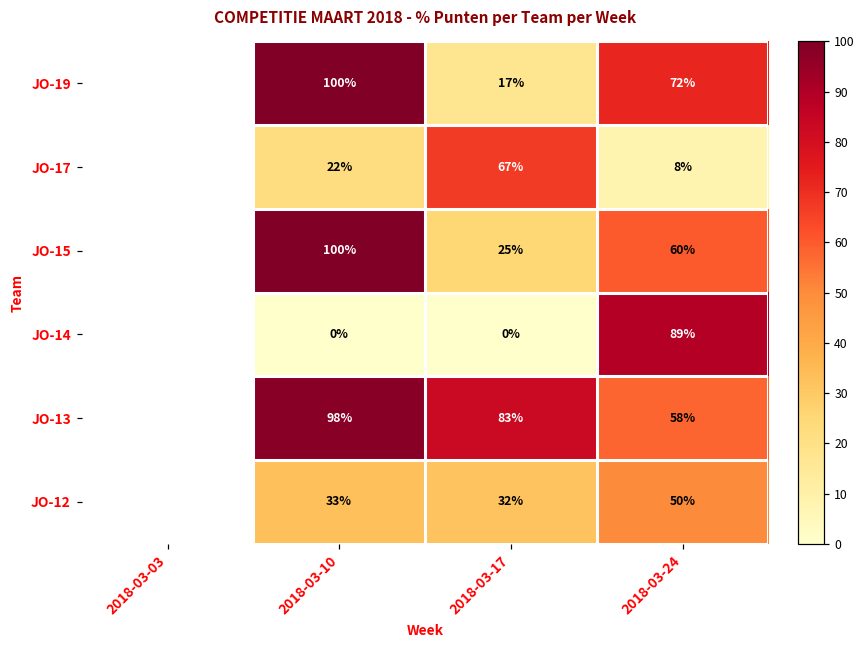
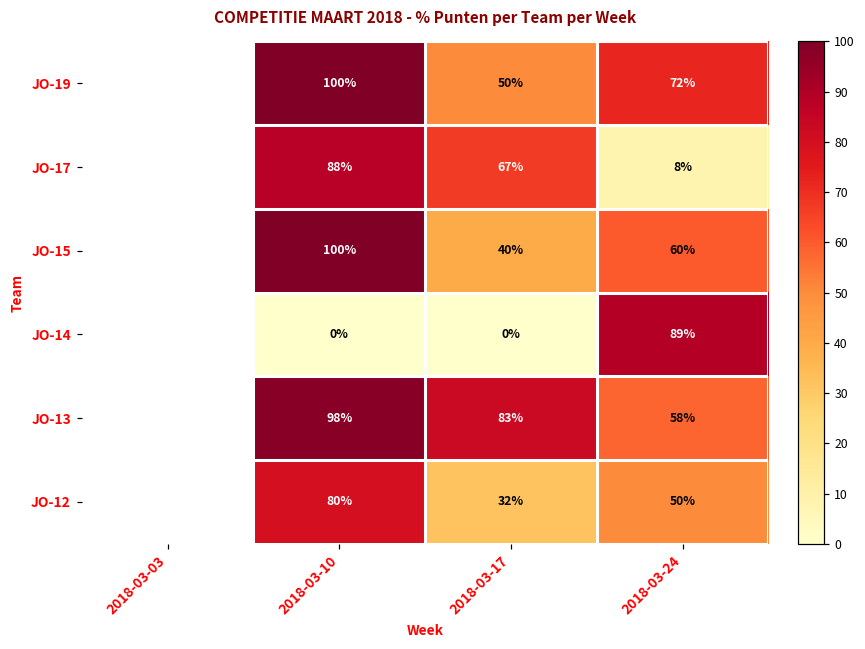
  {
    "JO-19": {
      "2018-03-10": "100%",
-     "2018-03-17": "17%",
+     "2018-03-17": "50%",
      "2018-03-24": "72%"
    },
    "JO-17": {
-     "2018-03-10": "22%",
+     "2018-03-10": "88%",
      "2018-03-17": "67%",
      "2018-03-24": "8%"
    },
    "JO-15": {
      "2018-03-10": "100%",
-     "2018-03-17": "25%",
+     "2018-03-17": "40%",
      "2018-03-24": "60%"
    },
    "JO-14": {
      "2018-03-10": "0%",
      "2018-03-17": "0%",
      "2018-03-24": "89%"
    },
    "JO-13": {
      "2018-03-10": "98%",
      "2018-03-17": "83%",
      "2018-03-24": "58%"
    },
    "JO-12": {
-     "2018-03-10": "33%",
+     "2018-03-10": "80%",
      "2018-03-17": "32%",
      "2018-03-24": "50%"
    }
  }
